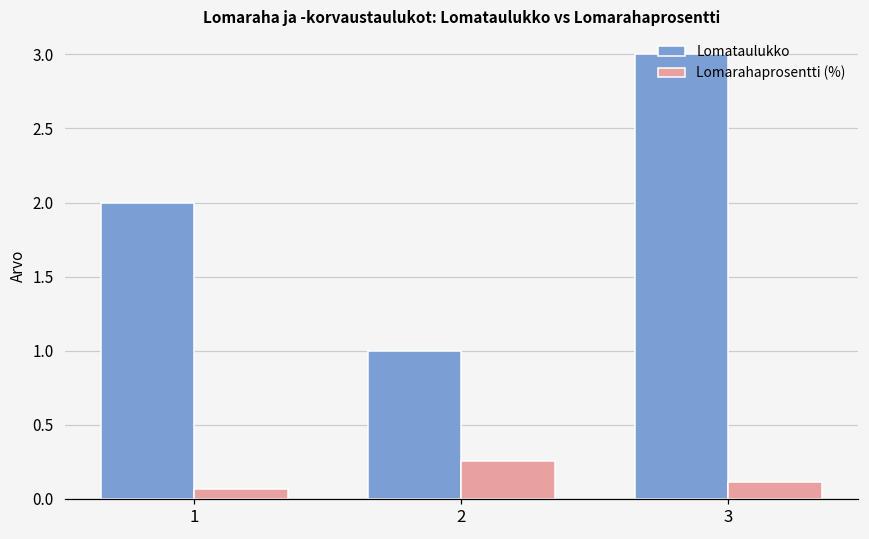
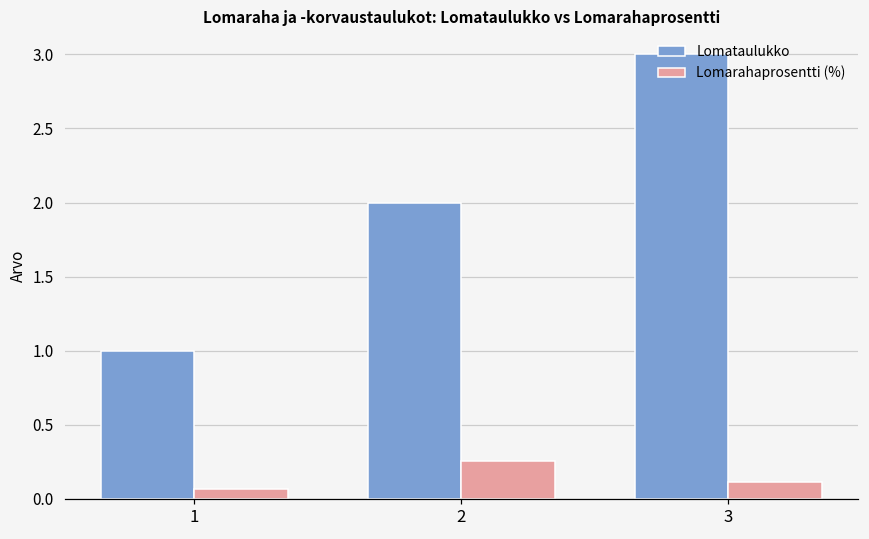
  {
    "Lomataulukko": {
-     "1": 2,
-     "2": 1,
+     "1": 1,
+     "2": 2,
      "3": 3
    },
    "Lomarahaprosentti (%)": {
      "1": 0.07,
      "2": 0.26,
      "3": 0.11
    }
  }
